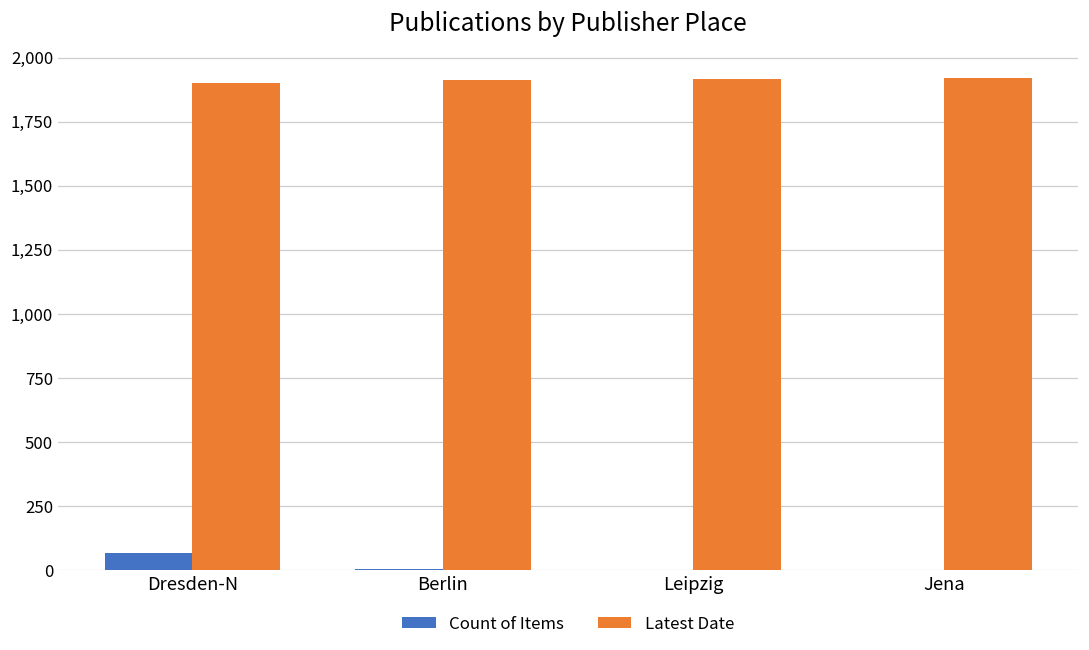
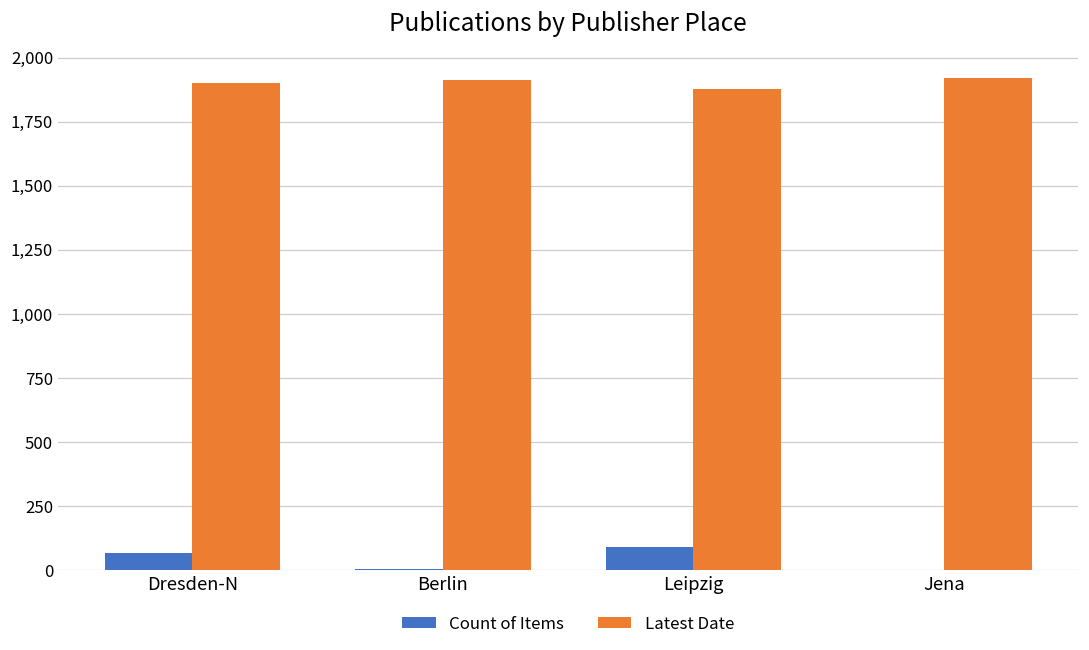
  {
    "Count of Items": {
      "Dresden-N": "70",
-     "Leipzig": "0"
+     "Leipzig": "90"
    },
    "Latest Date": {
      "Dresden-N": "1,900",
      "Berlin": "1,910",
-     "Leipzig": "1,920",
+     "Leipzig": "1,880",
      "Jena": "1,920"
    }
  }
